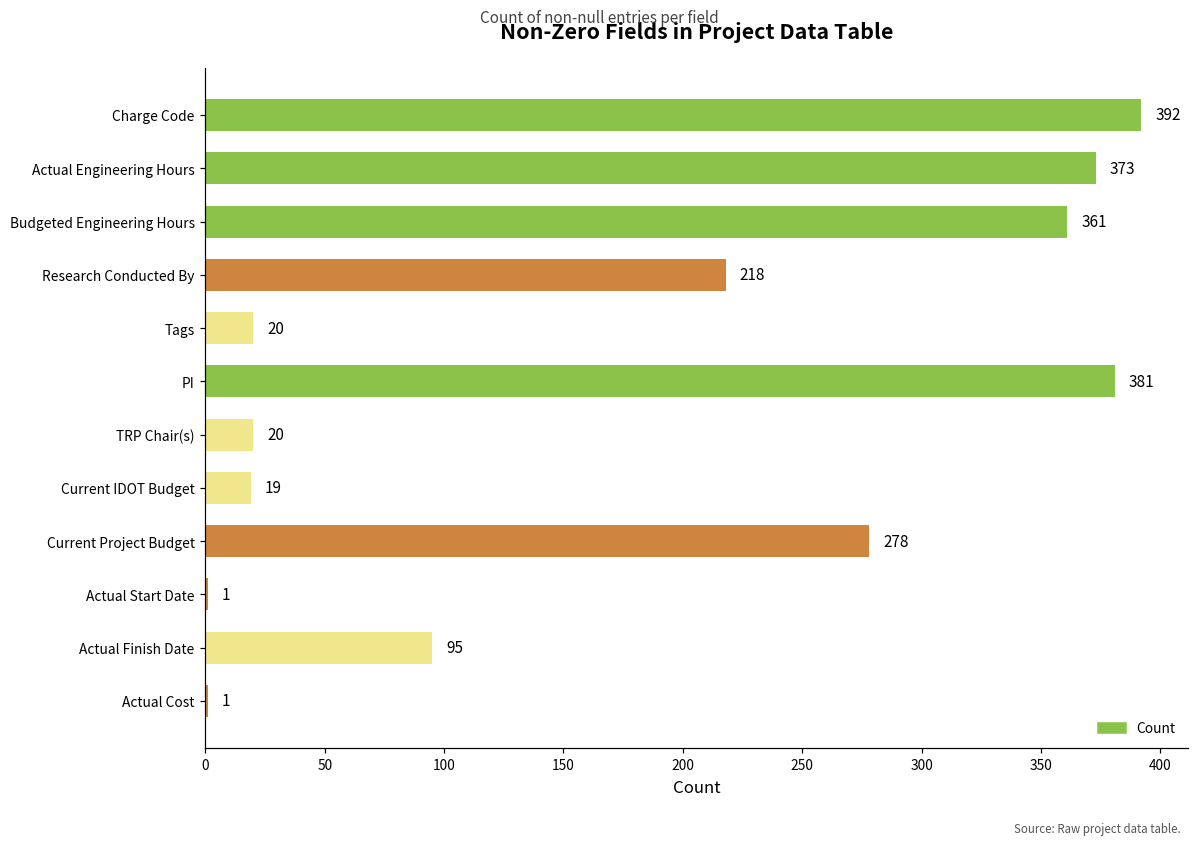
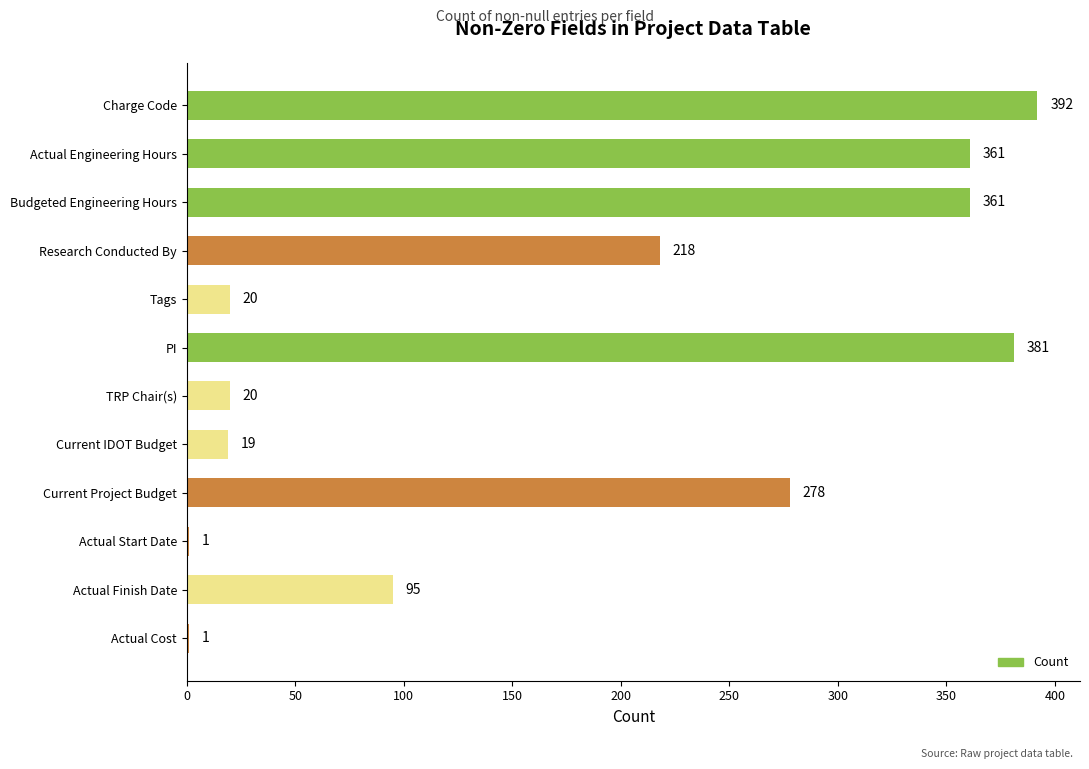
  {
    "Charge Code": 392,
-   "Actual Engineering Hours": 373,
+   "Actual Engineering Hours": 361,
    "Budgeted Engineering Hours": 361,
    "Research Conducted By": 218,
    "Tags": 20,
    "PI": 381,
    "TRP Chair(s)": 20,
    "Current IDOT Budget": 19,
    "Current Project Budget": 278,
    "Actual Start Date": 1,
    "Actual Finish Date": 95,
    "Actual Cost": 1
  }
